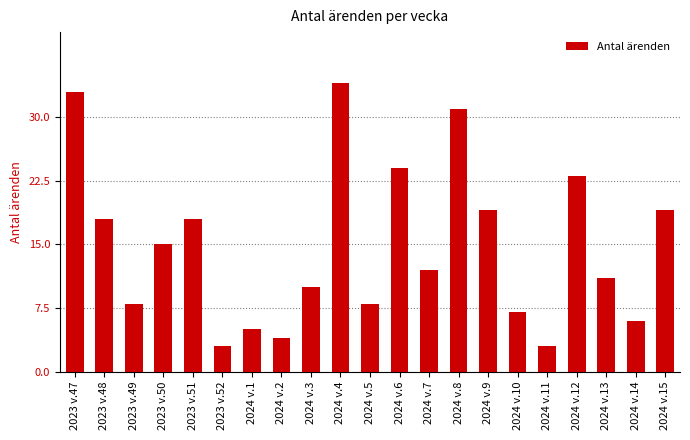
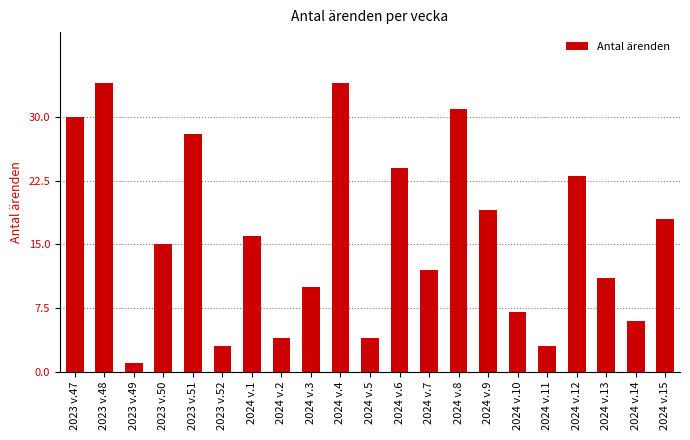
  {
-   "2023 v.47": 33,
-   "2023 v.48": 18,
-   "2023 v.49": 8,
+   "2023 v.47": 30,
+   "2023 v.48": 34,
+   "2023 v.49": 1,
    "2023 v.50": 15,
-   "2023 v.51": 18,
+   "2023 v.51": 28,
    "2023 v.52": 3,
-   "2024 v.1": 5,
+   "2024 v.1": 16,
    "2024 v.2": 4,
    "2024 v.3": 10,
    "2024 v.4": 34,
-   "2024 v.5": 8,
+   "2024 v.5": 4,
    "2024 v.6": 24,
    "2024 v.7": 12,
    "2024 v.8": 31,
    "2024 v.9": 19,
    "2024 v.10": 7,
    "2024 v.11": 3,
    "2024 v.12": 23,
    "2024 v.13": 11,
    "2024 v.14": 6,
-   "2024 v.15": 19
+   "2024 v.15": 18
  }
